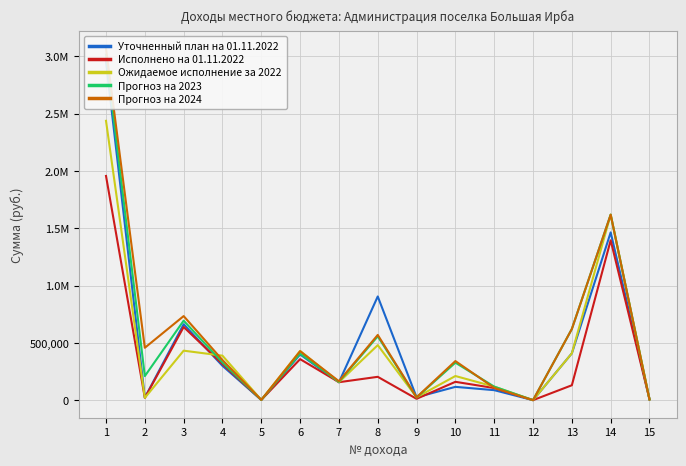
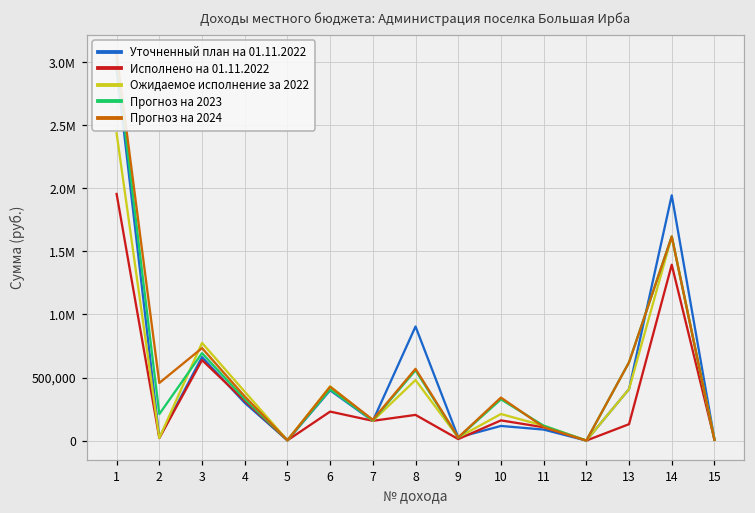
  {
    "Уточненный план на 01.11.2022": {
      "3": "660,000",
      "8": "900,000",
      "10": "120,000",
-     "14": "1,460,000"
+     "14": "1,950,000"
    },
    "Исполнено на 01.11.2022": {
      "1": "1,960,000",
      "3": "640,000",
-     "6": "360,000",
+     "6": "230,000",
      "8": "200,000",
      "10": "160,000",
      "13": "130,000",
      "14": "1,390,000"
    },
    "Ожидаемое исполнение за 2022": {
      "1": "2,440,000",
-     "3": "430,000",
+     "3": "770,000",
      "4": "390,000",
      "8": "480,000",
      "10": "210,000"
    },
    "Прогноз на 2023": {
      "2": "210,000",
      "3": "690,000"
    },
    "Прогноз на 2024": {
      "2": "460,000",
      "3": "730,000"
    }
  }
